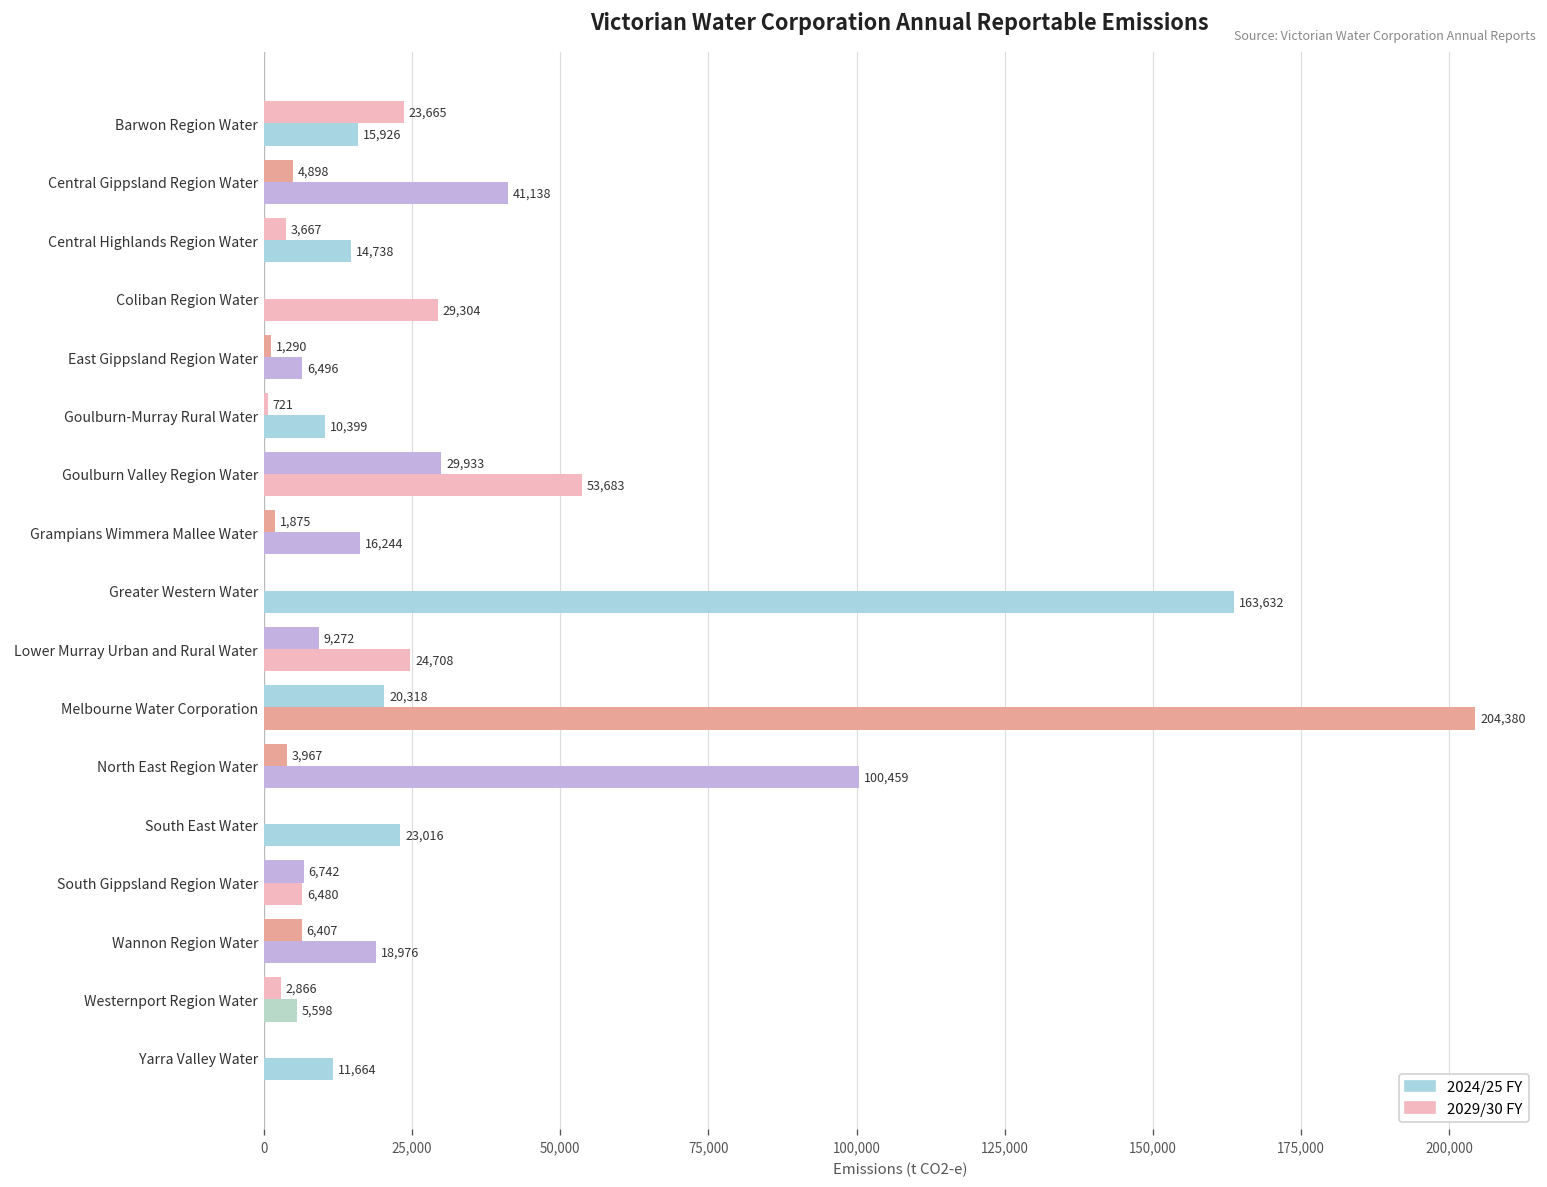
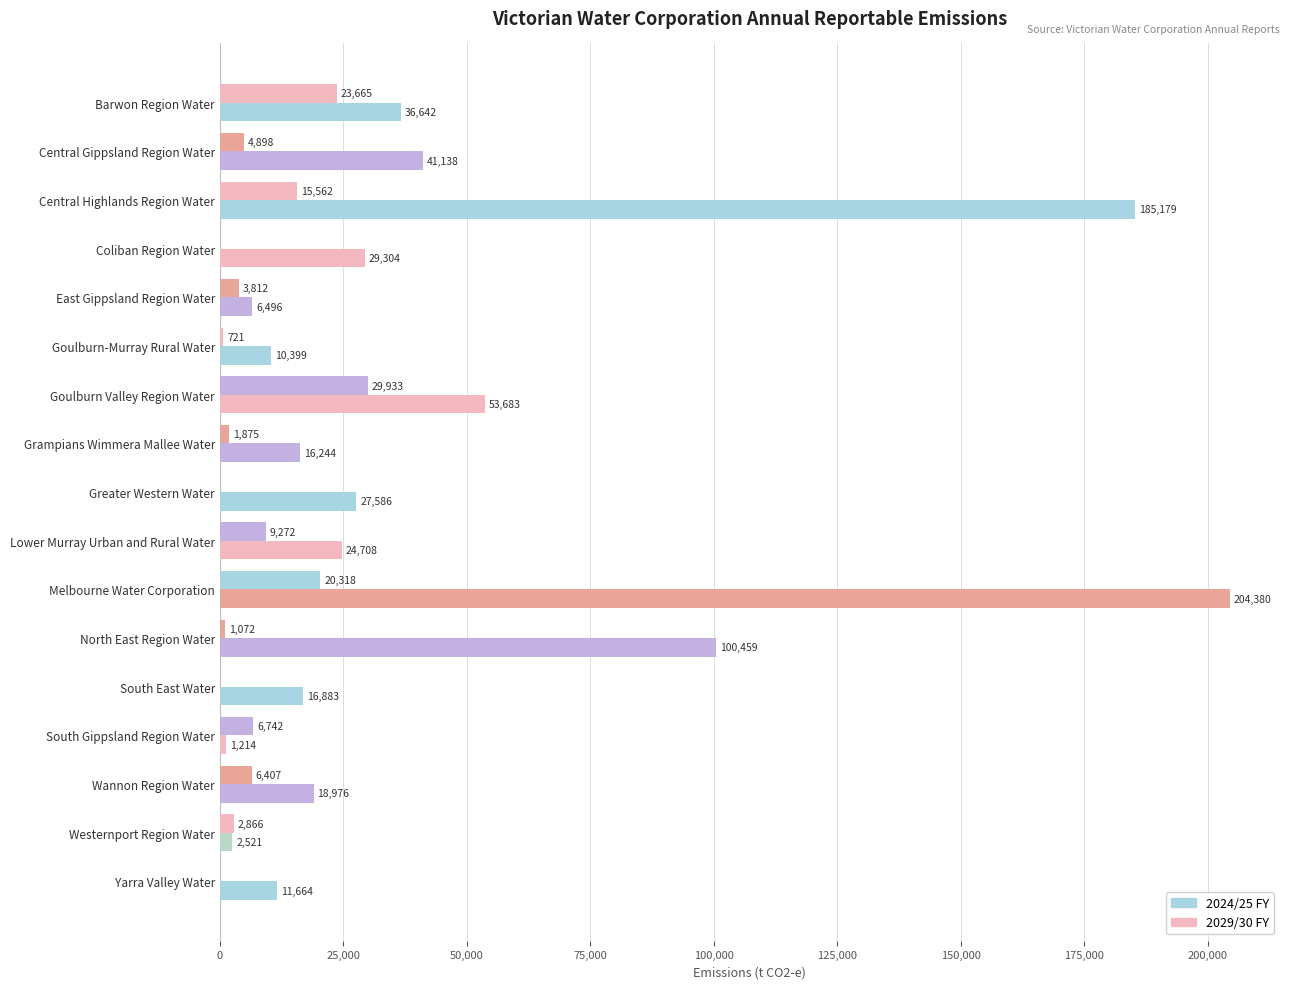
  {
    "2024/25 FY": {
-     "Barwon Region Water": "15,926",
+     "Barwon Region Water": "36,642",
      "Central Gippsland Region Water": "41,138",
-     "Central Highlands Region Water": "14,738",
+     "Central Highlands Region Water": "185,179",
      "Coliban Region Water": "29,304",
      "East Gippsland Region Water": "6,496",
      "Goulburn-Murray Rural Water": "10,399",
      "Goulburn Valley Region Water": "53,683",
      "Grampians Wimmera Mallee Water": "16,244",
-     "Greater Western Water": "163,632",
+     "Greater Western Water": "27,586",
      "Lower Murray Urban and Rural Water": "24,708",
      "Melbourne Water Corporation": "204,380",
      "North East Region Water": "100,459",
-     "South East Water": "23,016",
-     "South Gippsland Region Water": "6,480",
+     "South East Water": "16,883",
+     "South Gippsland Region Water": "1,214",
      "Wannon Region Water": "18,976",
-     "Westernport Region Water": "5,598",
+     "Westernport Region Water": "2,521",
      "Yarra Valley Water": "11,664"
    },
    "2029/30 FY": {
      "Barwon Region Water": "23,665",
      "Central Gippsland Region Water": "4,898",
-     "Central Highlands Region Water": "3,667",
-     "East Gippsland Region Water": "1,290",
+     "Central Highlands Region Water": "15,562",
+     "East Gippsland Region Water": "3,812",
      "Goulburn-Murray Rural Water": "721",
      "Goulburn Valley Region Water": "29,933",
      "Grampians Wimmera Mallee Water": "1,875",
      "Lower Murray Urban and Rural Water": "9,272",
      "Melbourne Water Corporation": "20,318",
-     "North East Region Water": "3,967",
+     "North East Region Water": "1,072",
      "South Gippsland Region Water": "6,742",
      "Wannon Region Water": "6,407",
      "Westernport Region Water": "2,866"
    }
  }
